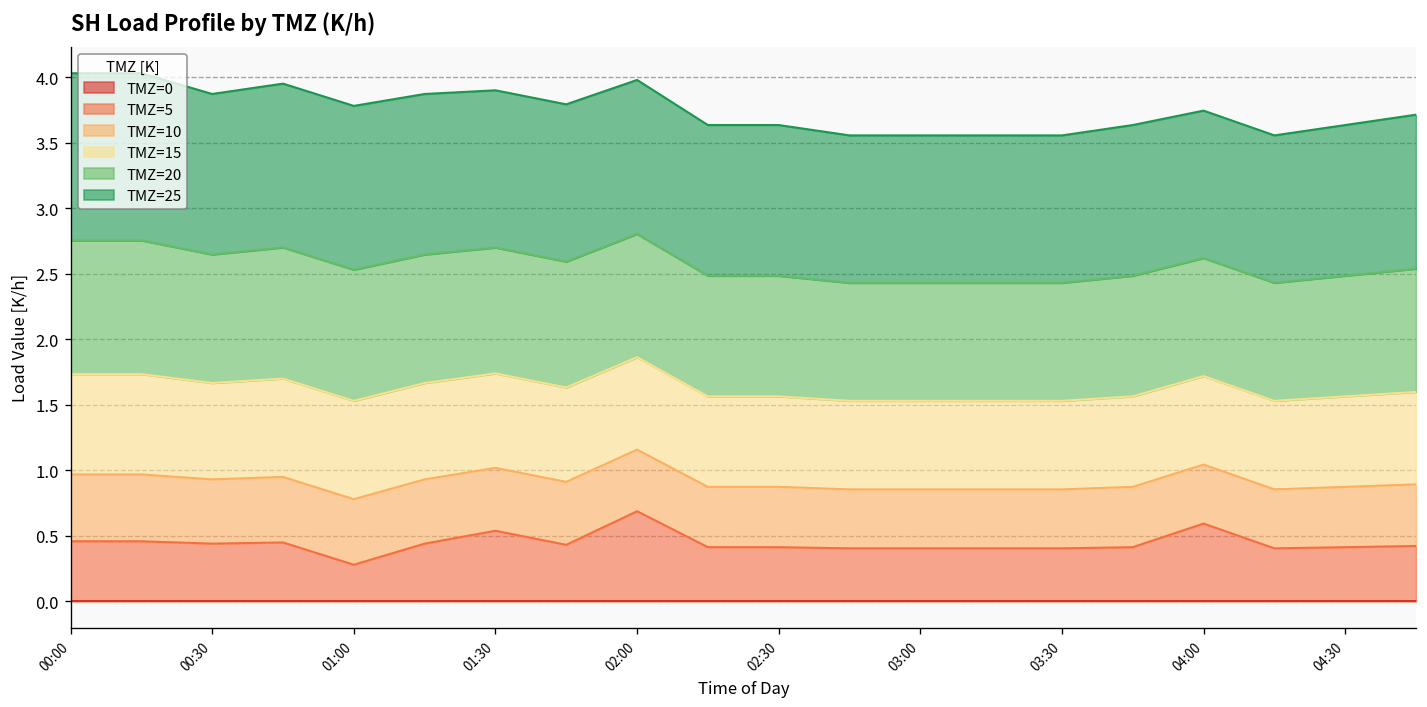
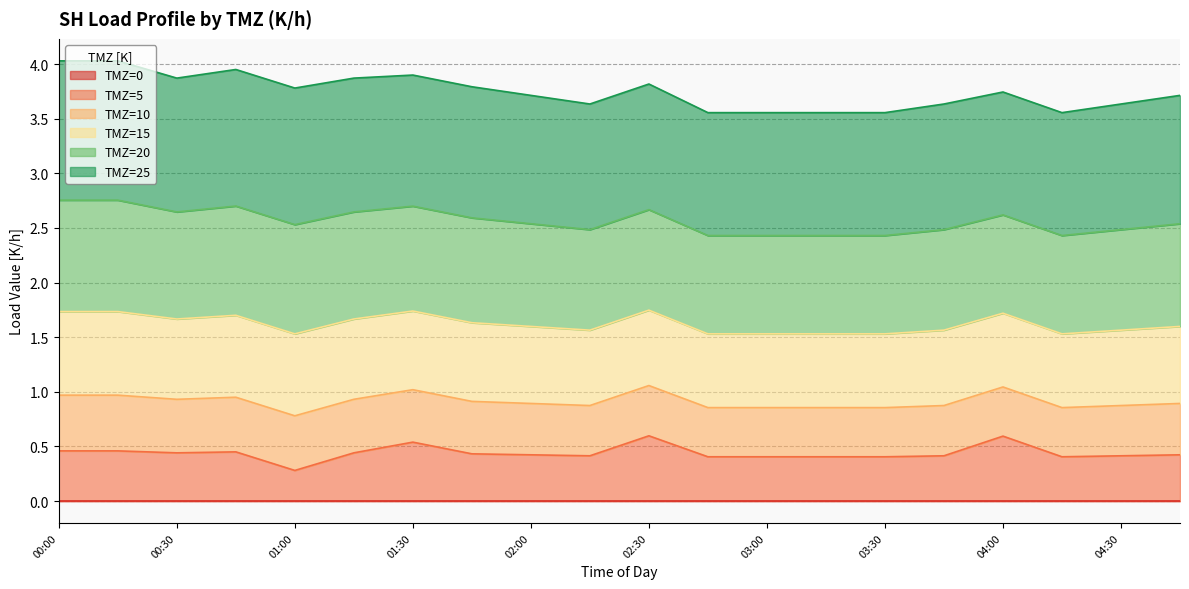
  {
    "TMZ=0": {
      "00:00": 0.00,
      "00:30": 0.00,
      "01:00": 0.00,
      "01:30": 0.00,
      "02:00": 0.00,
      "02:30": 0.00,
      "03:00": 0.00,
      "03:30": 0.00,
      "04:00": 0.00,
      "04:30": 0.00
    },
    "TMZ=5": {
      "00:00": 0.46,
      "00:30": 0.44,
      "01:00": 0.28,
      "01:30": 0.54,
-     "02:00": 0.69,
-     "02:30": 0.41,
+     "02:00": 0.42,
+     "02:30": 0.60,
      "03:00": 0.41,
      "03:30": 0.41,
      "04:00": 0.59,
      "04:30": 0.41
    },
    "TMZ=20": {
      "00:00": 1.02,
      "00:30": 0.98,
      "01:00": 1.00,
      "01:30": 0.96,
      "02:00": 0.94,
      "02:30": 0.92,
      "03:00": 0.90,
      "03:30": 0.90,
      "04:00": 0.90,
      "04:30": 0.92
    },
    "TMZ=25": {
      "00:00": 1.28,
      "00:30": 1.23,
      "01:00": 1.25,
      "01:30": 1.20,
      "02:00": 1.17,
      "02:30": 1.15,
      "03:00": 1.13,
      "03:30": 1.13,
      "04:00": 1.13,
      "04:30": 1.15
    }
  }
